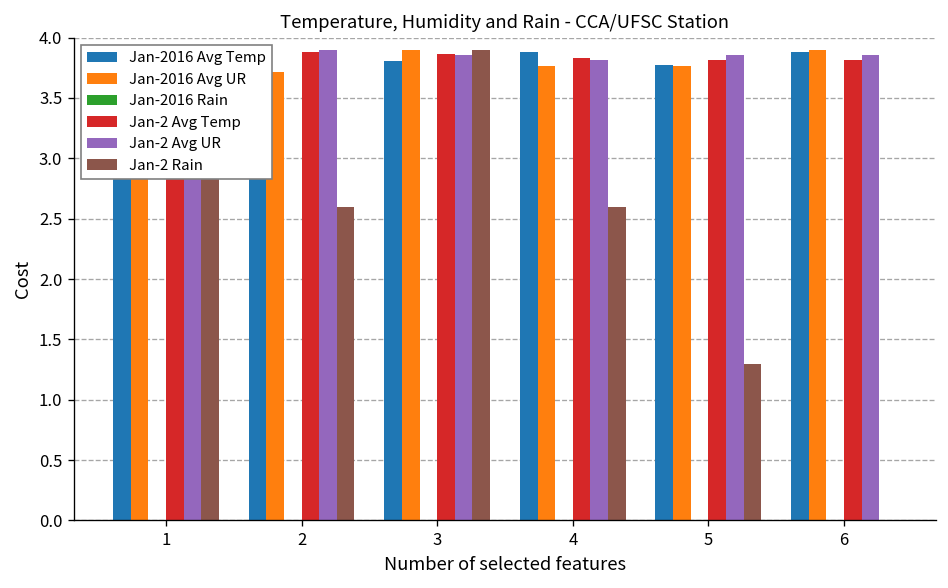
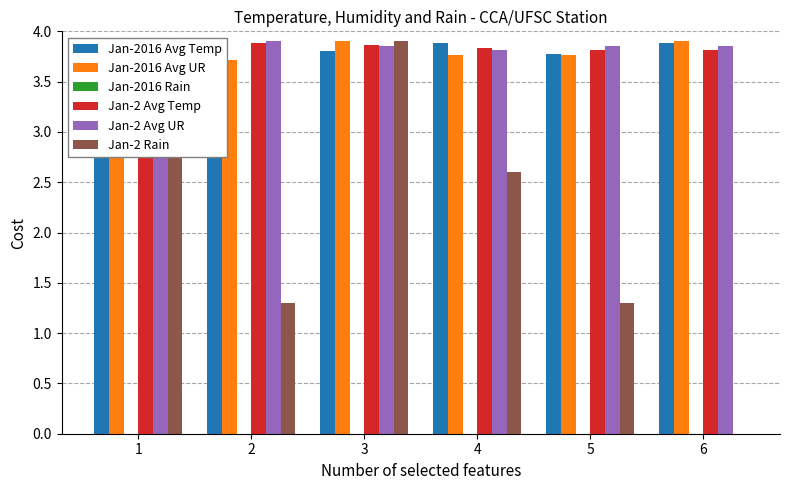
  {
    "Jan-2016 Avg Temp": {
      "3": 3.81,
      "4": 3.88,
      "5": 3.78,
      "6": 3.88
    },
    "Jan-2016 Avg UR": {
      "2": 3.71,
      "3": 3.90,
      "4": 3.76,
      "5": 3.76,
      "6": 3.90
    },
    "Jan-2016 Rain": {
      "1": 0.00,
      "2": 0.00,
      "3": 0.00,
      "4": 0.00,
      "5": 0.00,
      "6": 0.00
    },
    "Jan-2 Avg Temp": {
      "2": 3.88,
      "3": 3.87,
      "4": 3.83,
      "5": 3.82,
      "6": 3.82
    },
    "Jan-2 Avg UR": {
      "2": 3.90,
      "3": 3.86,
      "4": 3.82,
      "5": 3.86,
      "6": 3.86
    },
    "Jan-2 Rain": {
-     "2": 2.60,
+     "2": 1.30,
      "3": 3.90,
      "4": 2.60,
      "5": 1.30,
      "6": 0.00
    }
  }
